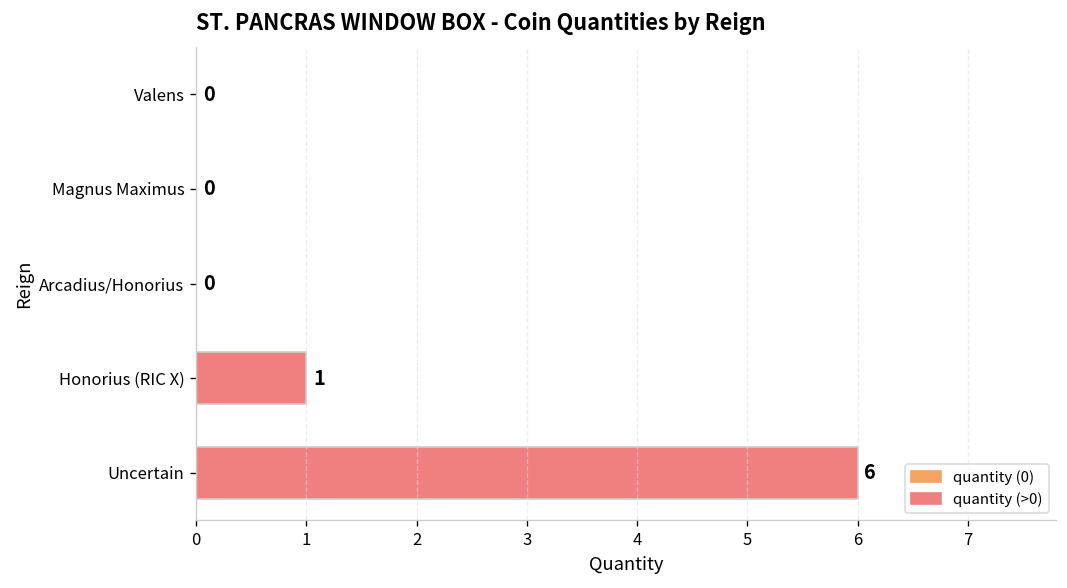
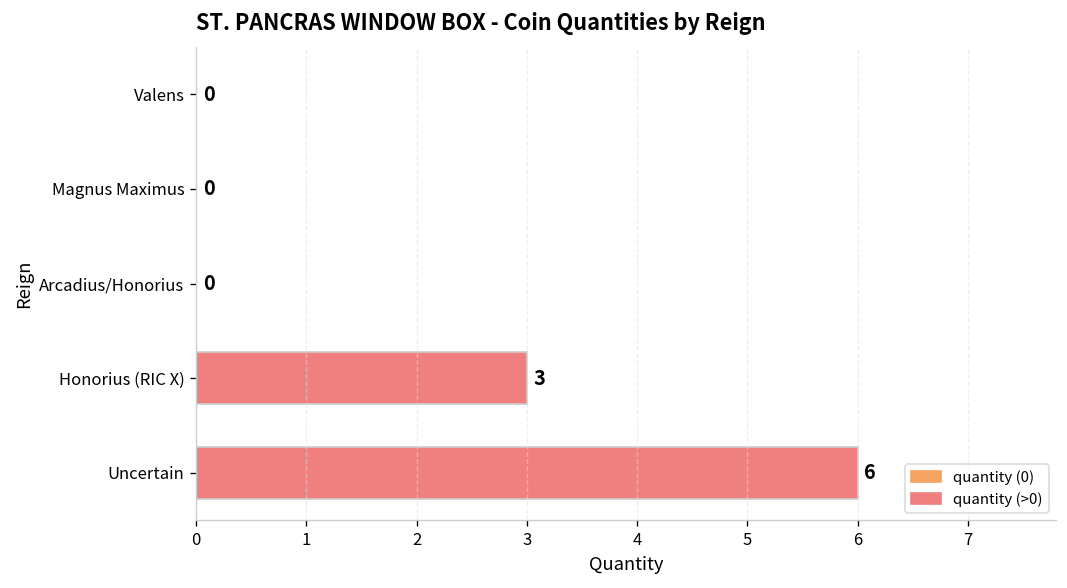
  {
    "Valens": 0,
    "Magnus Maximus": 0,
    "Arcadius/Honorius": 0,
-   "Honorius (RIC X)": 1,
+   "Honorius (RIC X)": 3,
    "Uncertain": 6
  }
